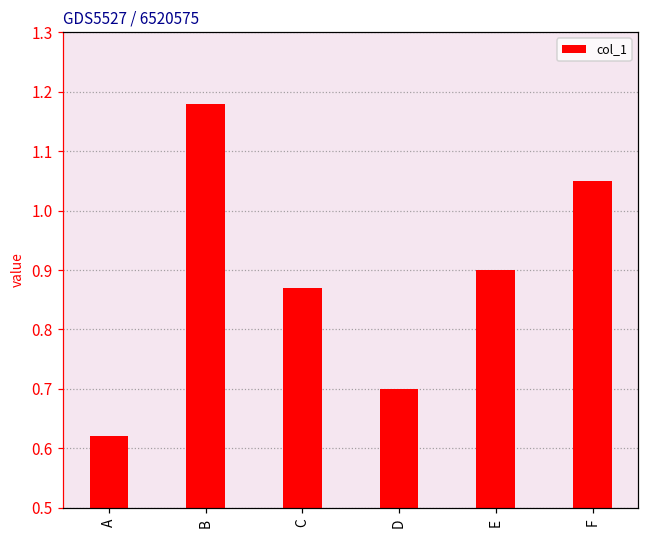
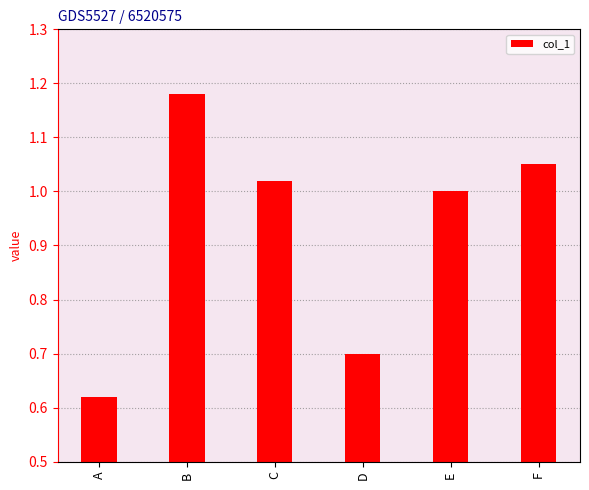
  {
    "A": 0.62,
    "B": 1.18,
-   "C": 0.87,
+   "C": 1.02,
    "D": 0.70,
-   "E": 0.9,
+   "E": 1.0,
    "F": 1.05
  }
